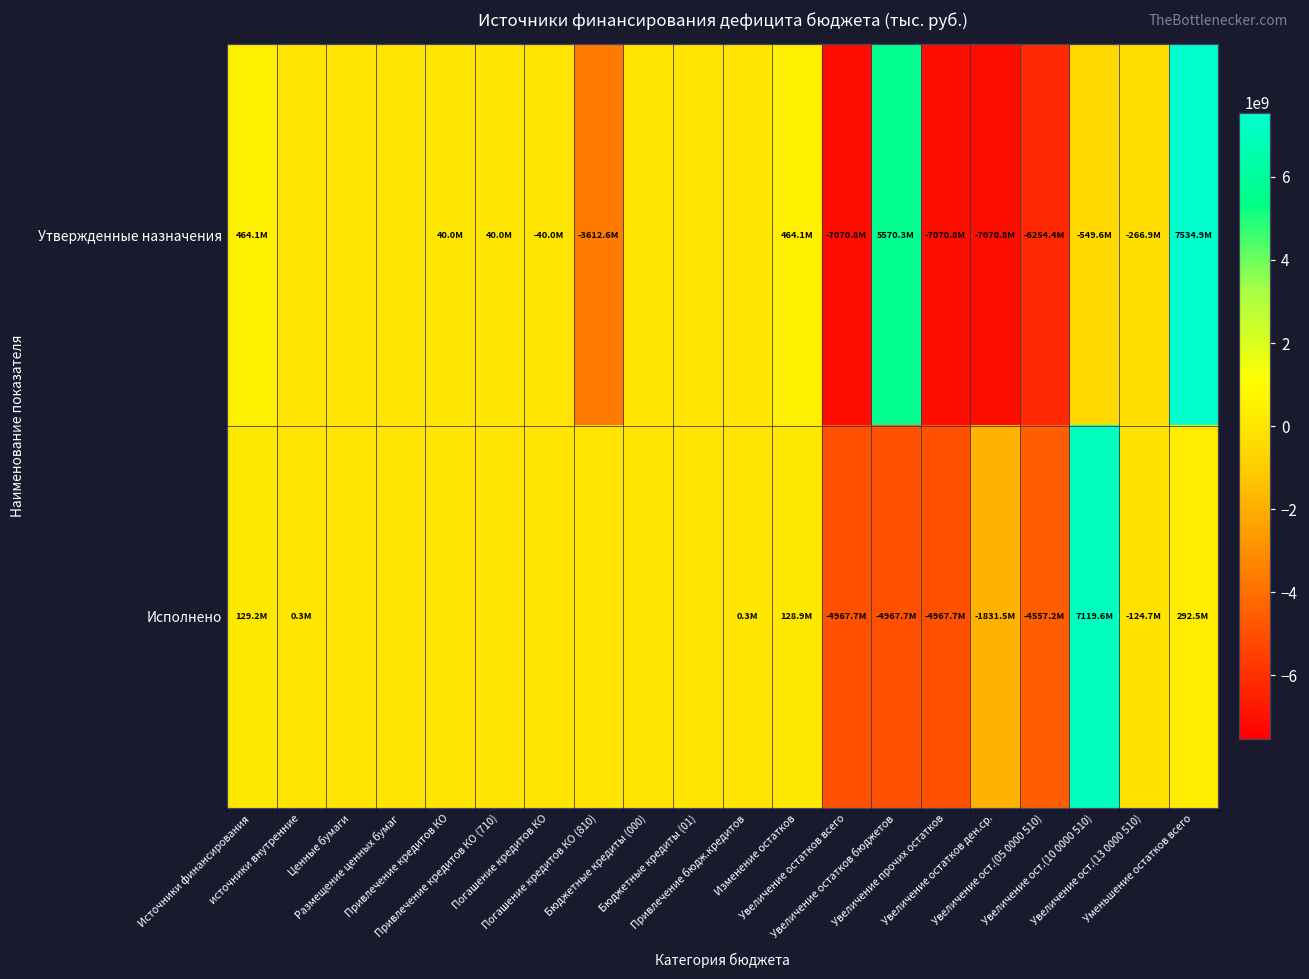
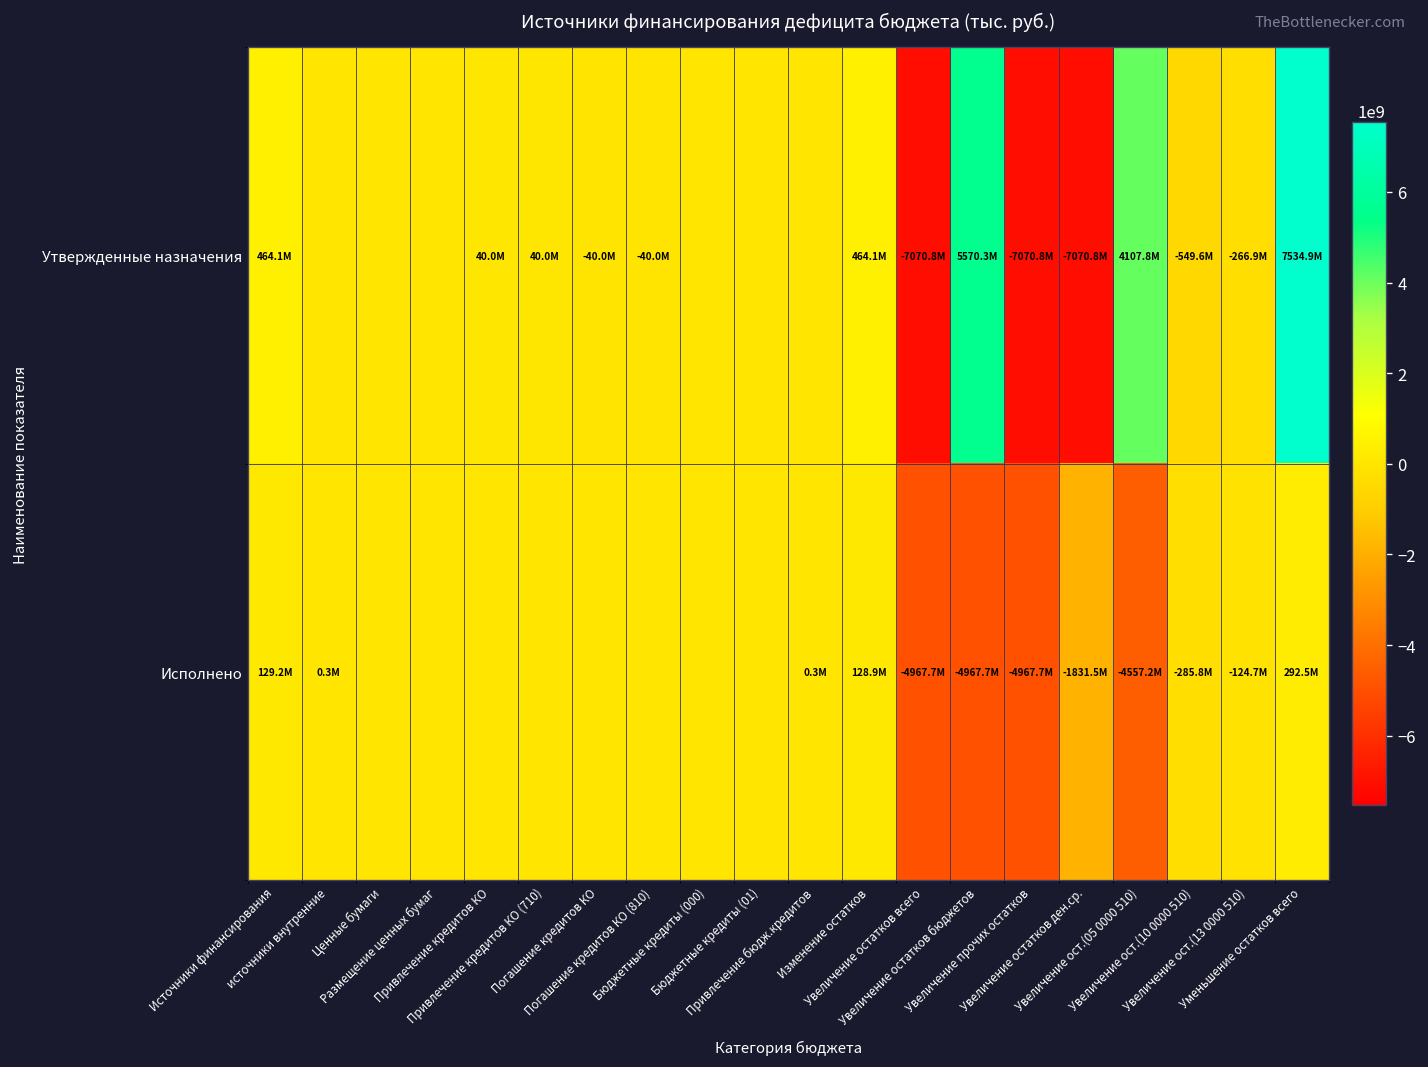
  {
    "Утвержденные назначения": {
      "Источники финансирования": "464.1M",
      "Привлечение кредитов КО": "40.0M",
      "Привлечение кредитов КО (710)": "40.0M",
      "Погашение кредитов КО": "-40.0M",
-     "Погашение кредитов КО (810)": "-3612.6M",
+     "Погашение кредитов КО (810)": "-40.0M",
      "Изменение остатков": "464.1M",
      "Увеличение остатков всего": "-7070.8M",
      "Увеличение остатков бюджетов": "5570.3M",
      "Увеличение прочих остатков": "-7070.8M",
      "Увеличение остатков ден.ср.": "-7070.8M",
-     "Увеличение ост.(05 0000 510)": "-6254.4M",
+     "Увеличение ост.(05 0000 510)": "4107.8M",
      "Увеличение ост.(10 0000 510)": "-549.6M",
      "Увеличение ост.(13 0000 510)": "-266.9M",
      "Уменьшение остатков всего": "7534.9M"
    },
    "Исполнено": {
      "Источники финансирования": "129.2M",
      "источники внутренние": "0.3M",
      "Привлечение бюдж.кредитов": "0.3M",
      "Изменение остатков": "128.9M",
      "Увеличение остатков всего": "-4967.7M",
      "Увеличение остатков бюджетов": "-4967.7M",
      "Увеличение прочих остатков": "-4967.7M",
      "Увеличение остатков ден.ср.": "-1831.5M",
      "Увеличение ост.(05 0000 510)": "-4557.2M",
-     "Увеличение ост.(10 0000 510)": "7119.6M",
+     "Увеличение ост.(10 0000 510)": "-285.8M",
      "Увеличение ост.(13 0000 510)": "-124.7M",
      "Уменьшение остатков всего": "292.5M"
    }
  }
